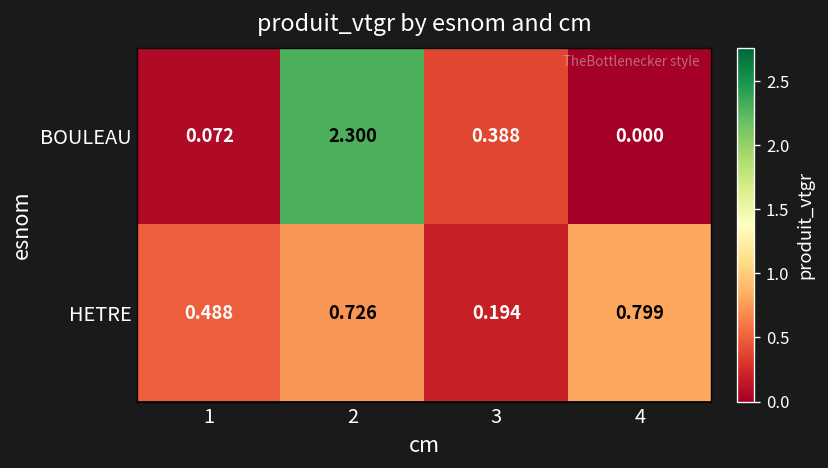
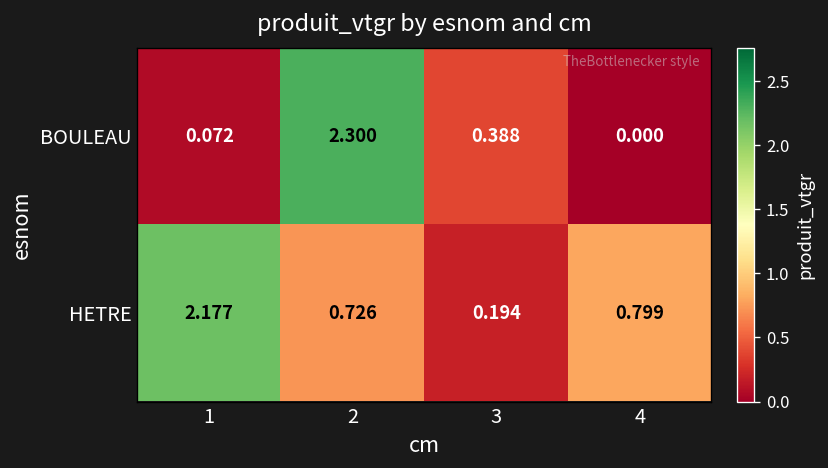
  {
    "BOULEAU": {
      "1": 0.072,
      "2": 2.300,
      "3": 0.388
    },
    "HETRE": {
-     "1": 0.488,
+     "1": 2.177,
      "2": 0.726,
      "3": 0.194,
      "4": 0.799
    }
  }
